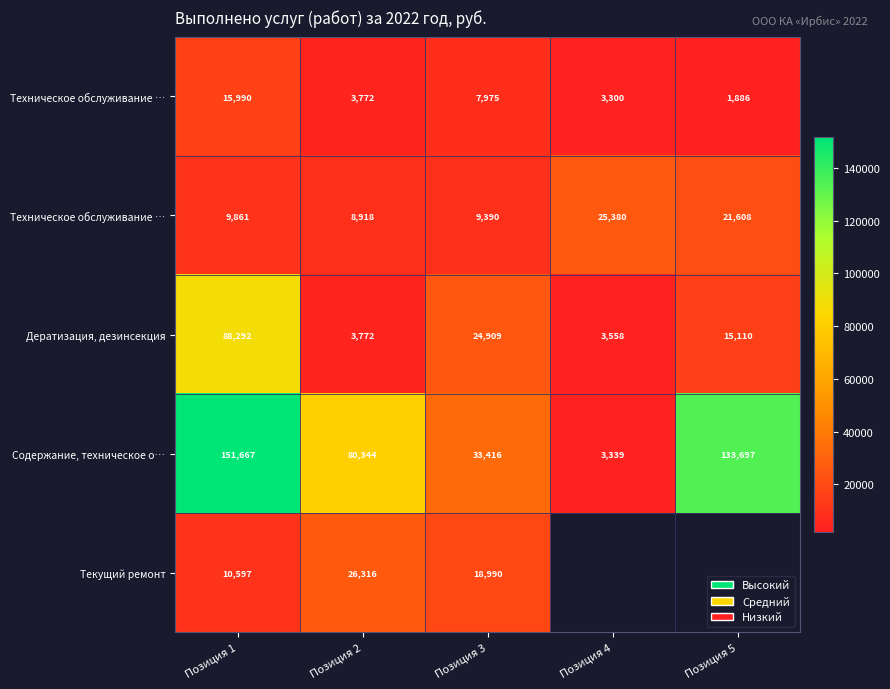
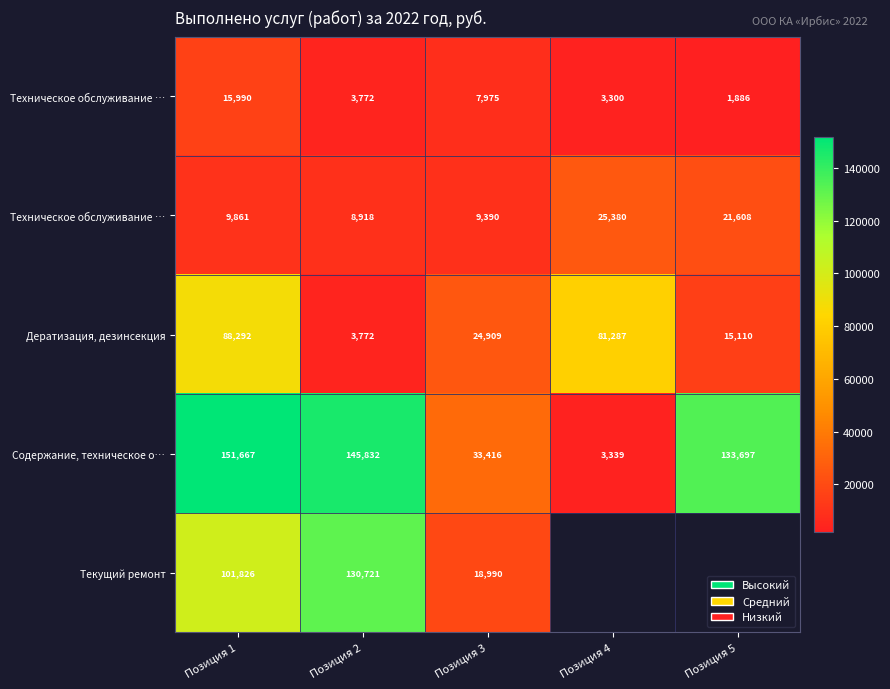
  {
    "Дератизация, дезинсекция": {
      "Позиция 1": "88,292",
      "Позиция 2": "3,772",
      "Позиция 3": "24,909",
-     "Позиция 4": "3,558",
+     "Позиция 4": "81,287",
      "Позиция 5": "15,110"
    },
    "Содержание, техническое о…": {
      "Позиция 1": "151,667",
-     "Позиция 2": "80,344",
+     "Позиция 2": "145,832",
      "Позиция 3": "33,416",
      "Позиция 4": "3,339",
      "Позиция 5": "133,697"
    },
    "Текущий ремонт": {
-     "Позиция 1": "10,597",
-     "Позиция 2": "26,316",
+     "Позиция 1": "101,826",
+     "Позиция 2": "130,721",
      "Позиция 3": "18,990"
    }
  }
